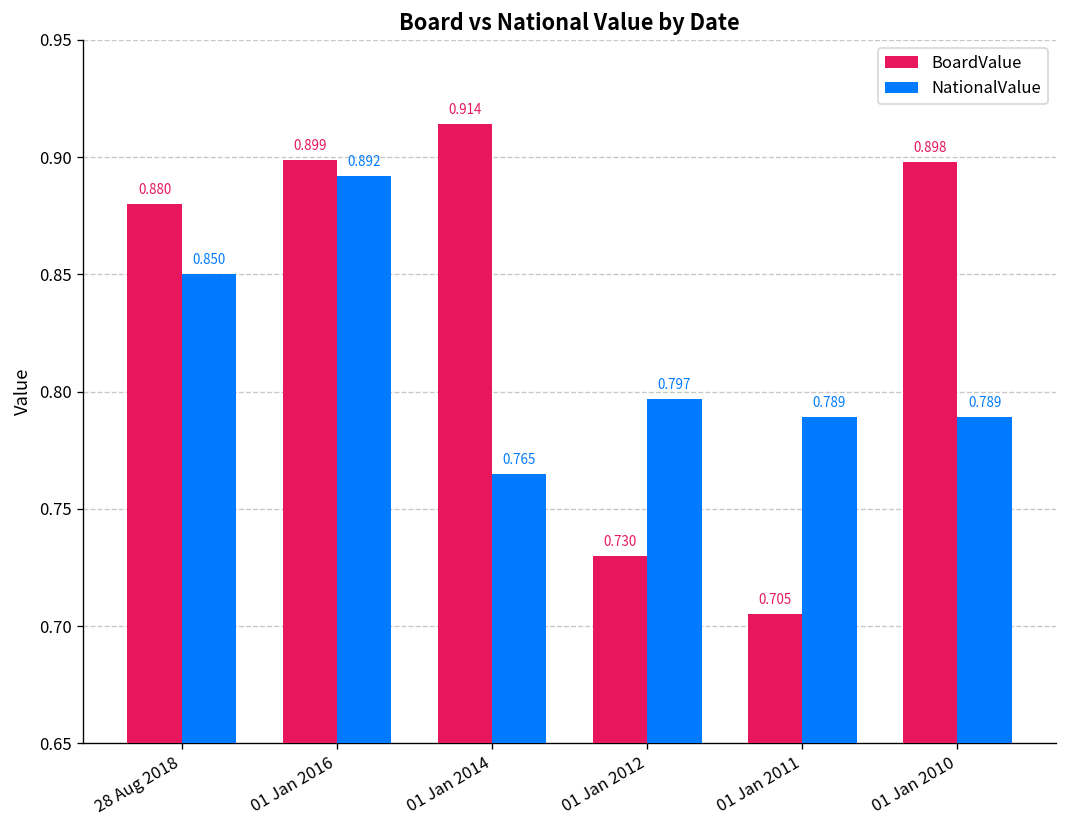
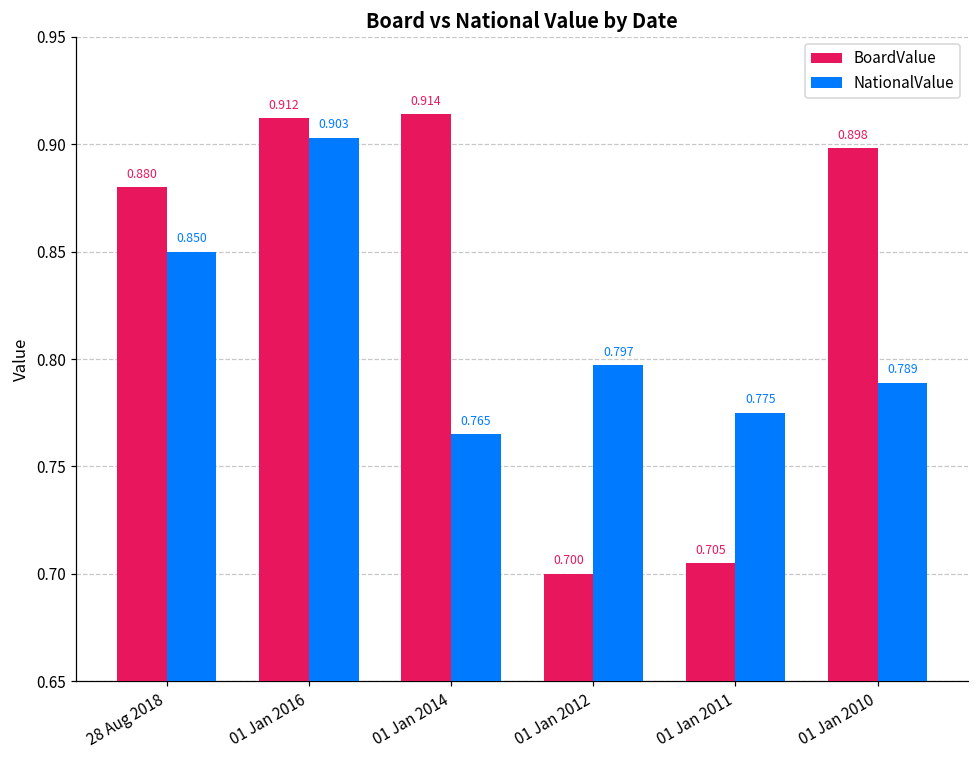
  {
    "BoardValue": {
      "28 Aug 2018": 0.880,
-     "01 Jan 2016": 0.899,
+     "01 Jan 2016": 0.912,
      "01 Jan 2014": 0.914,
-     "01 Jan 2012": 0.730,
+     "01 Jan 2012": 0.700,
      "01 Jan 2011": 0.705,
      "01 Jan 2010": 0.898
    },
    "NationalValue": {
      "28 Aug 2018": 0.850,
-     "01 Jan 2016": 0.892,
+     "01 Jan 2016": 0.903,
      "01 Jan 2014": 0.765,
      "01 Jan 2012": 0.797,
-     "01 Jan 2011": 0.789,
+     "01 Jan 2011": 0.775,
      "01 Jan 2010": 0.789
    }
  }
